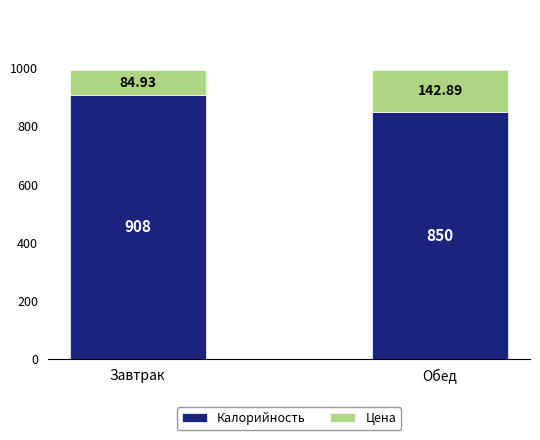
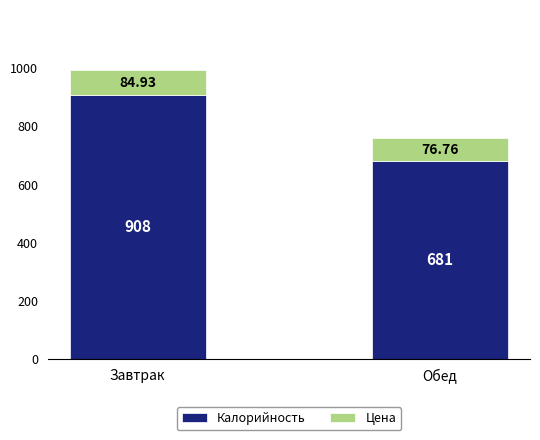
  {
    "Калорийность": {
      "Завтрак": 908,
-     "Обед": 850
+     "Обед": 681
    },
    "Цена": {
      "Завтрак": 84.93,
-     "Обед": 142.89
+     "Обед": 76.76
    }
  }
